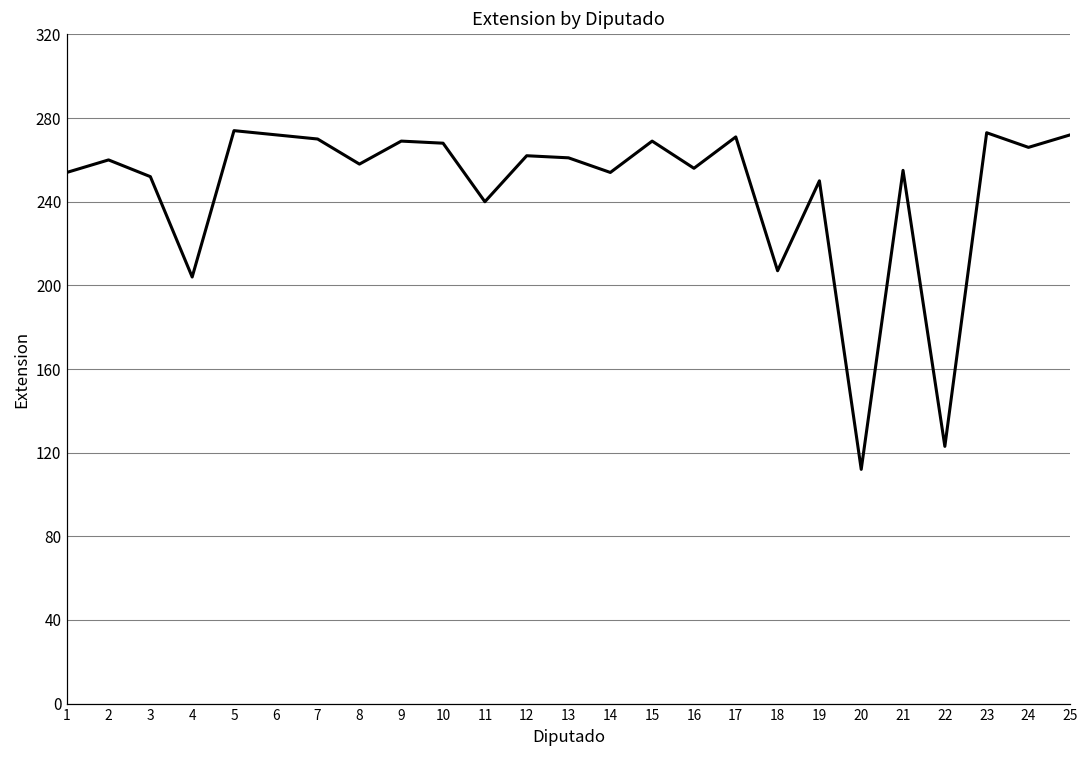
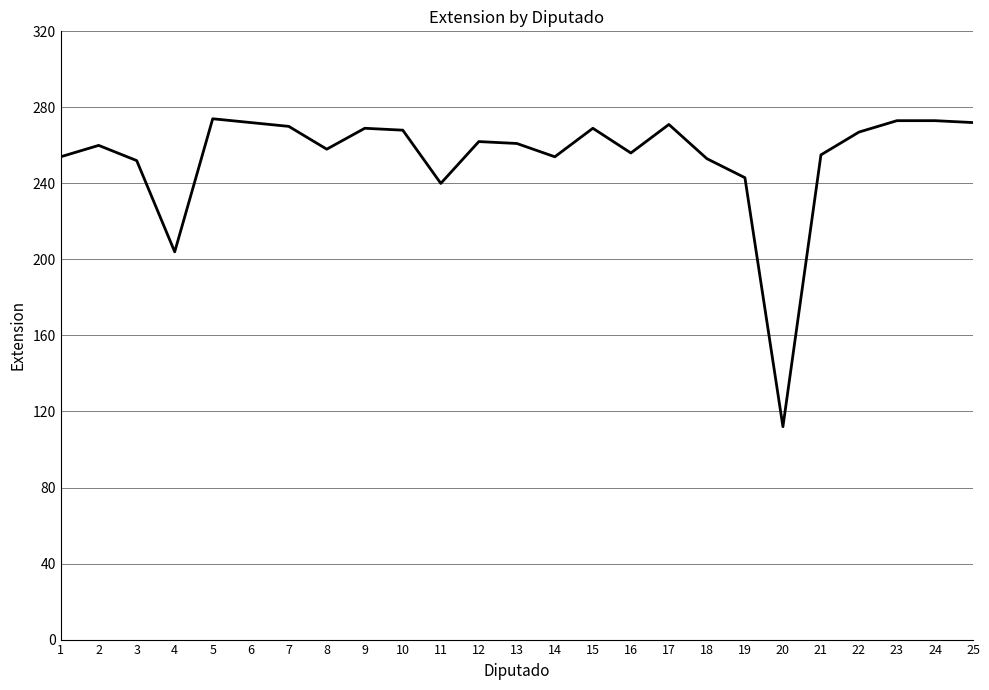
  {
    "1": 254,
    "2": 260,
    "3": 252,
    "4": 204,
    "5": 274,
    "6": 272,
    "7": 270,
    "8": 258,
    "9": 269,
    "10": 268,
    "11": 240,
    "12": 262,
    "13": 261,
    "14": 254,
    "15": 269,
    "16": 256,
    "17": 271,
-   "18": 207,
-   "19": 250,
+   "18": 253,
+   "19": 243,
    "20": 112,
    "21": 255,
-   "22": 123,
+   "22": 267,
    "23": 273,
-   "24": 266,
+   "24": 273,
    "25": 272
  }
